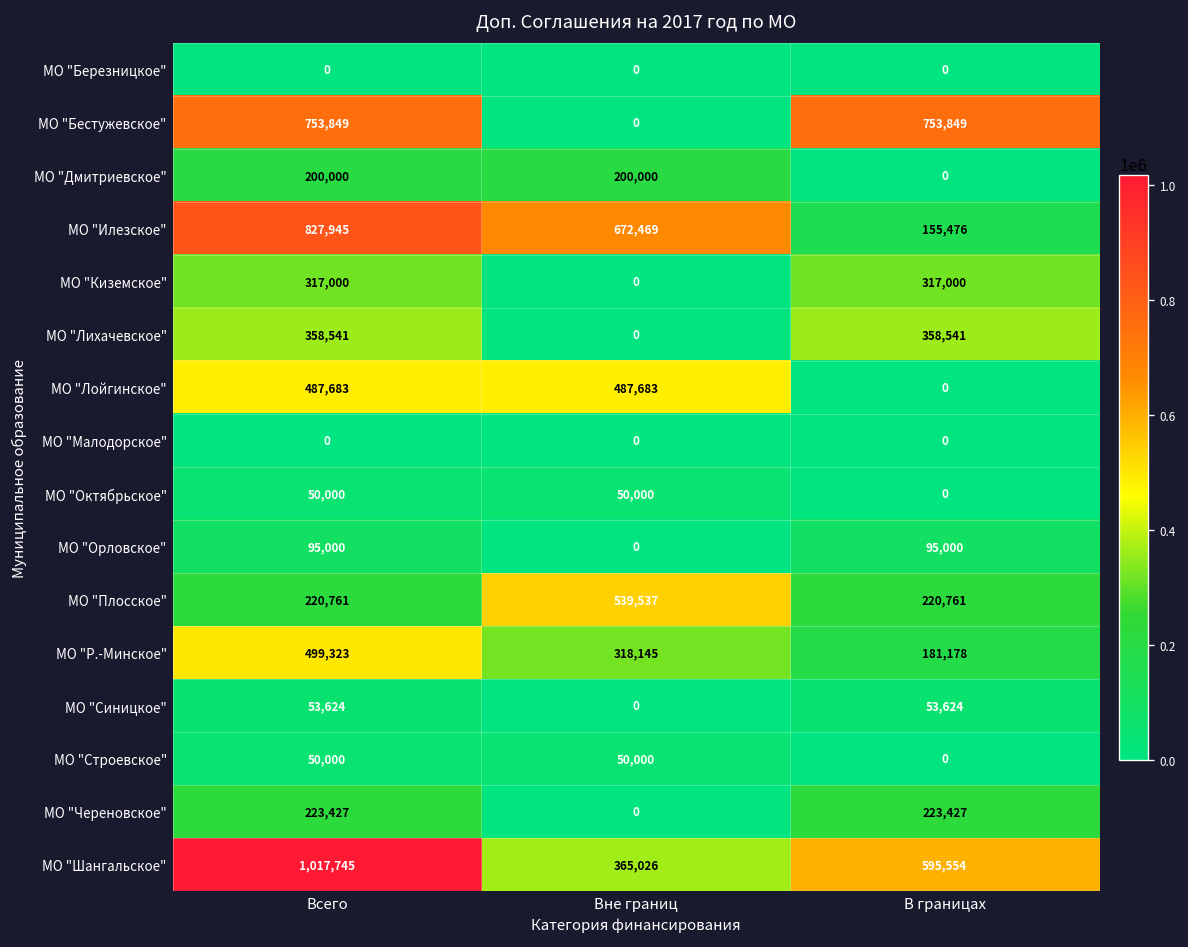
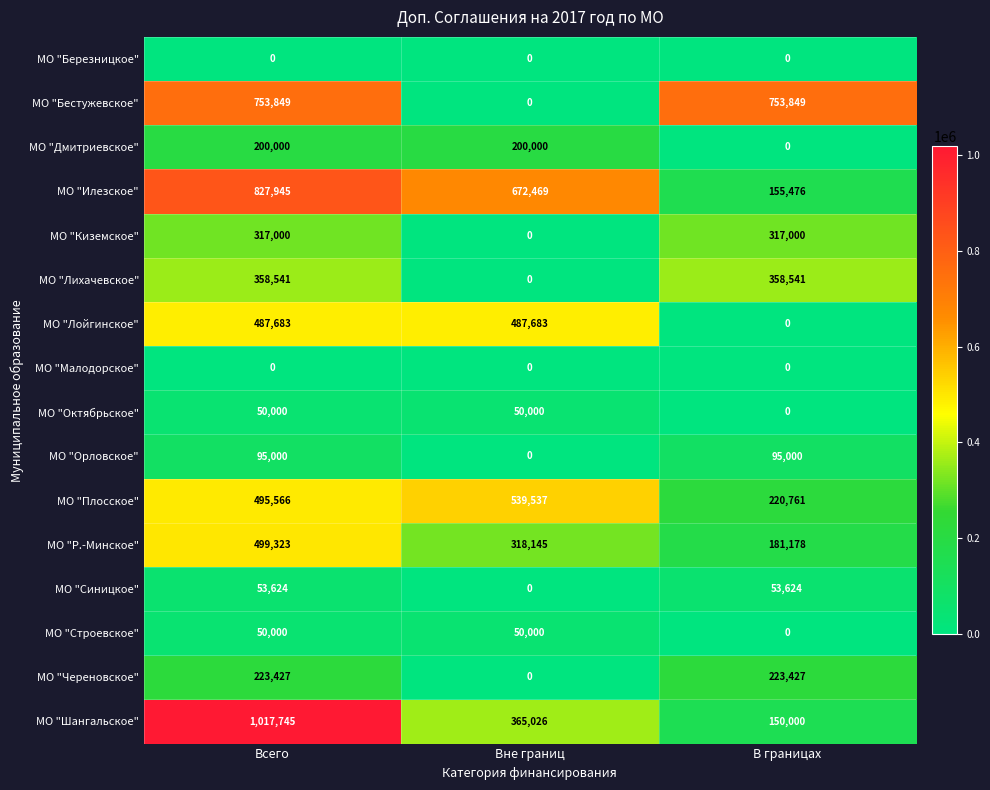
  {
    "МО \"Березницкое\"": {
      "Всего": "0",
      "Вне границ": "0",
      "В границах": "0"
    },
    "МО \"Бестужевское\"": {
      "Всего": "753,849",
      "Вне границ": "0",
      "В границах": "753,849"
    },
    "МО \"Дмитриевское\"": {
      "Всего": "200,000",
      "Вне границ": "200,000",
      "В границах": "0"
    },
    "МО \"Илезское\"": {
      "Всего": "827,945",
      "Вне границ": "672,469",
      "В границах": "155,476"
    },
    "МО \"Киземское\"": {
      "Всего": "317,000",
      "Вне границ": "0",
      "В границах": "317,000"
    },
    "МО \"Лихачевское\"": {
      "Всего": "358,541",
      "Вне границ": "0",
      "В границах": "358,541"
    },
    "МО \"Лойгинское\"": {
      "Всего": "487,683",
      "Вне границ": "487,683",
      "В границах": "0"
    },
    "МО \"Малодорское\"": {
      "Всего": "0",
      "Вне границ": "0",
      "В границах": "0"
    },
    "МО \"Октябрьское\"": {
      "Всего": "50,000",
      "Вне границ": "50,000",
      "В границах": "0"
    },
    "МО \"Орловское\"": {
      "Всего": "95,000",
      "Вне границ": "0",
      "В границах": "95,000"
    },
    "МО \"Плосское\"": {
-     "Всего": "220,761",
+     "Всего": "495,566",
      "Вне границ": "539,537",
      "В границах": "220,761"
    },
    "МО \"Р.-Минское\"": {
      "Всего": "499,323",
      "Вне границ": "318,145",
      "В границах": "181,178"
    },
    "МО \"Синицкое\"": {
      "Всего": "53,624",
      "Вне границ": "0",
      "В границах": "53,624"
    },
    "МО \"Строевское\"": {
      "Всего": "50,000",
      "Вне границ": "50,000",
      "В границах": "0"
    },
    "МО \"Череновское\"": {
      "Всего": "223,427",
      "Вне границ": "0",
      "В границах": "223,427"
    },
    "МО \"Шангальское\"": {
      "Всего": "1,017,745",
      "Вне границ": "365,026",
-     "В границах": "595,554"
+     "В границах": "150,000"
    }
  }
